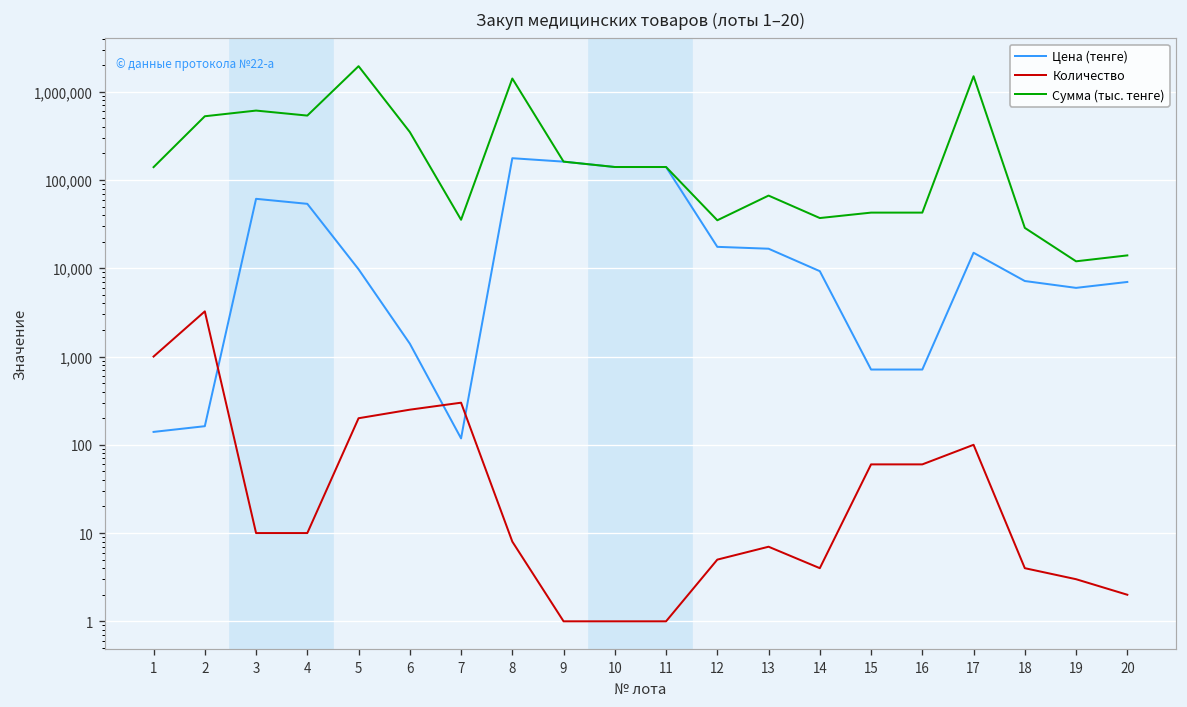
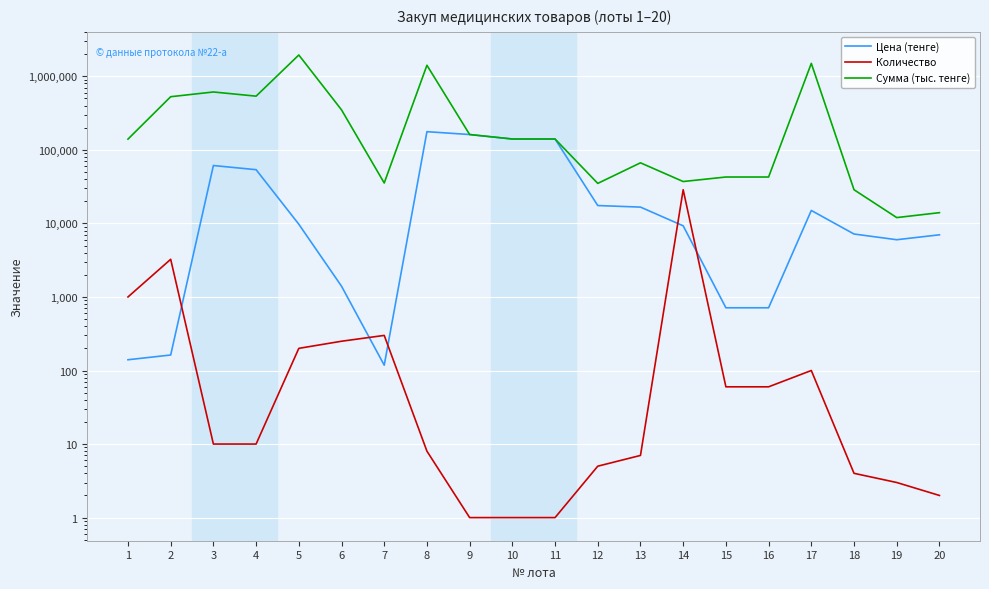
  {
    "Цена (тенге)": {
      "1": "140",
      "2": "160",
      "3": "60,000",
      "4": "50,000",
      "5": "10,000",
      "6": "1,400",
      "7": "120",
      "8": "180,000",
      "12": "18,000",
      "13": "17,000",
      "14": "9,000",
      "15": "700",
      "16": "700",
      "17": "15,000",
      "18": "7,000",
      "19": "6,000",
      "20": "7,000"
    },
    "Количество": {
      "1": "1,000",
      "2": "3,000",
      "3": "10",
      "4": "10",
      "5": "200",
      "6": "250",
      "7": "300",
      "8": "8",
      "9": "1",
      "10": "1",
      "11": "1",
      "12": "5",
      "13": "7",
-     "14": "4",
+     "14": "29,000",
      "15": "60",
      "16": "60",
      "17": "100",
      "18": "4",
      "19": "3",
      "20": "2"
    },
    "Сумма (тыс. тенге)": {
      "1": "140,000",
      "2": "500,000",
      "3": "600,000",
      "4": "500,000",
      "5": "2,000,000",
      "6": "400,000",
      "7": "40,000",
      "8": "1,400,000",
      "12": "40,000",
      "13": "70,000",
      "14": "40,000",
      "15": "40,000",
      "16": "40,000",
      "17": "1,500,000",
      "18": "29,000",
      "19": "12,000",
      "20": "14,000"
    }
  }
